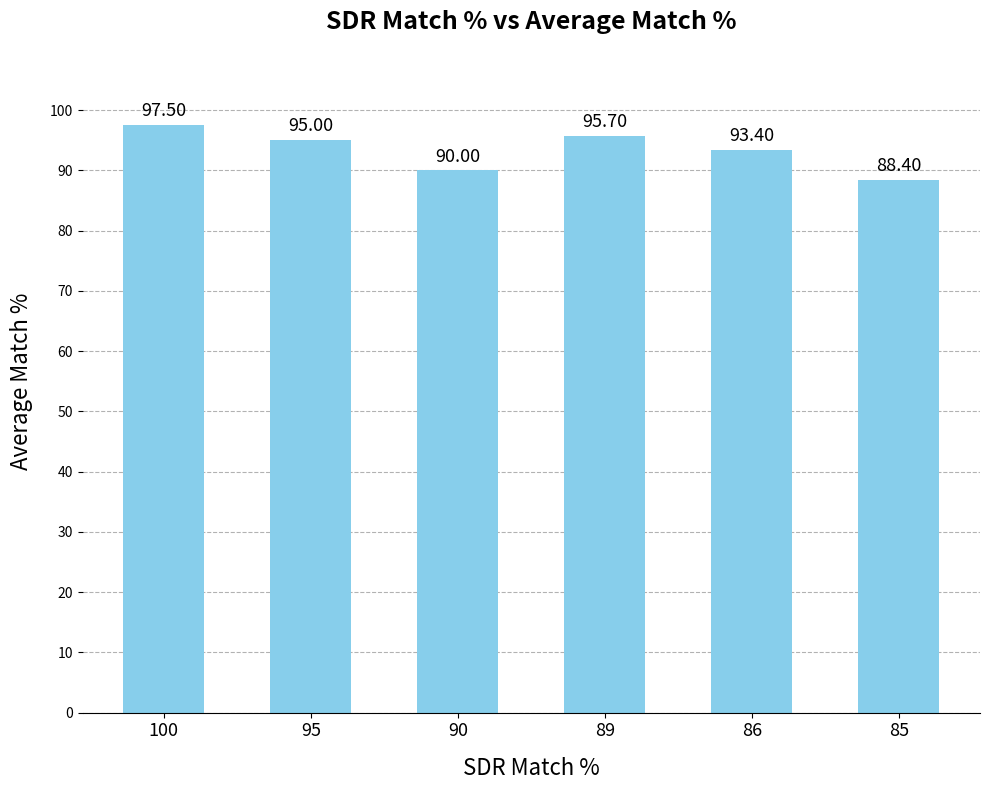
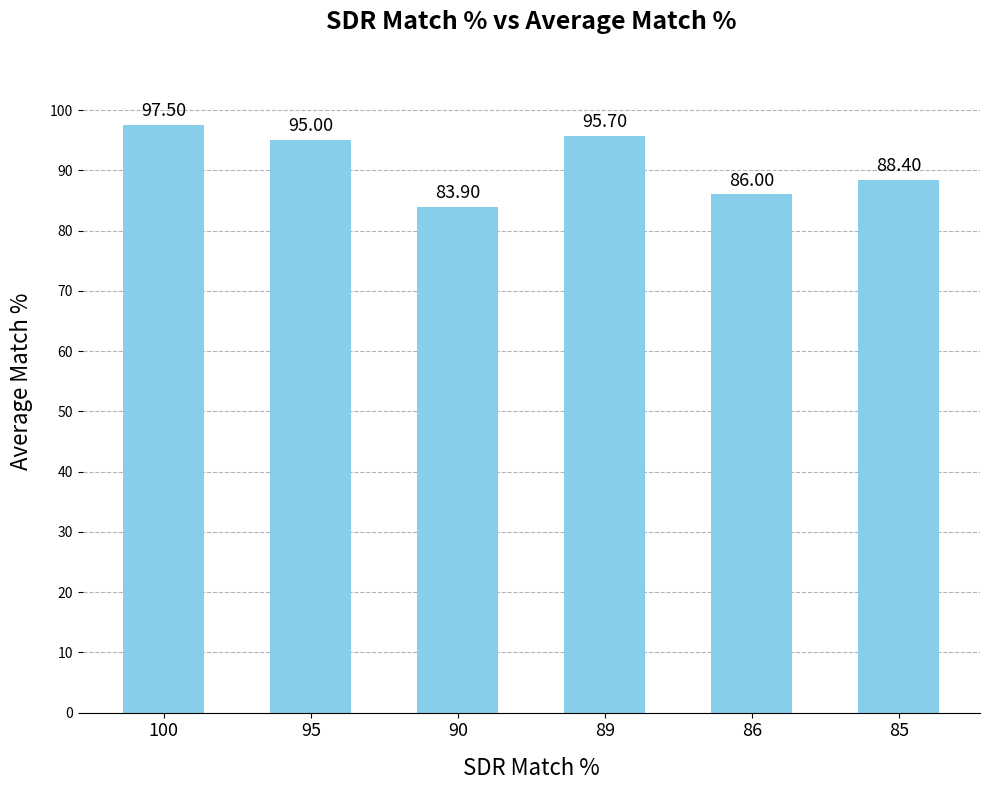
  {
    "100": 97.50,
    "95": 95.00,
-   "90": 90.00,
+   "90": 83.90,
    "89": 95.70,
-   "86": 93.40,
+   "86": 86.00,
    "85": 88.40
  }
